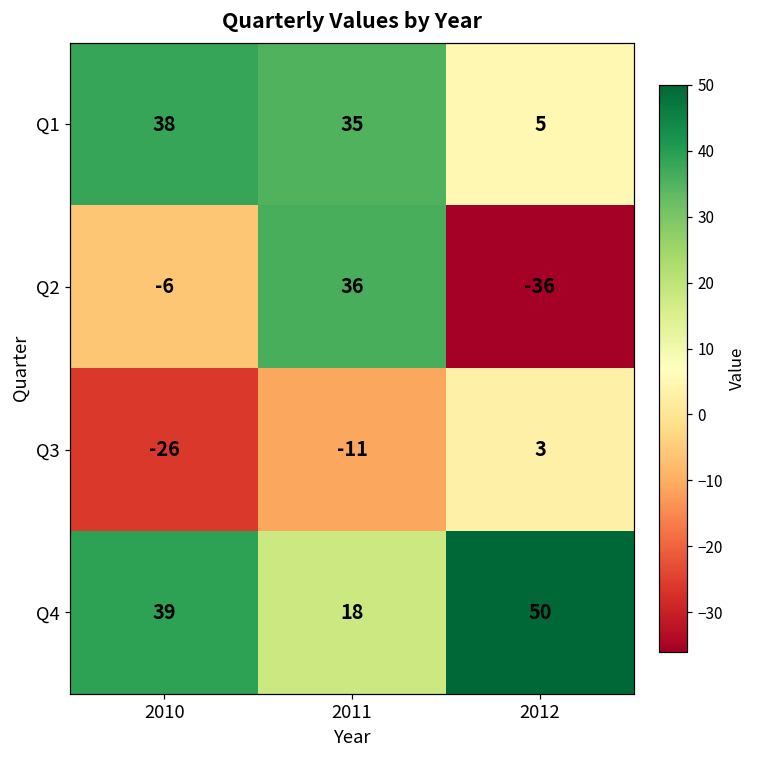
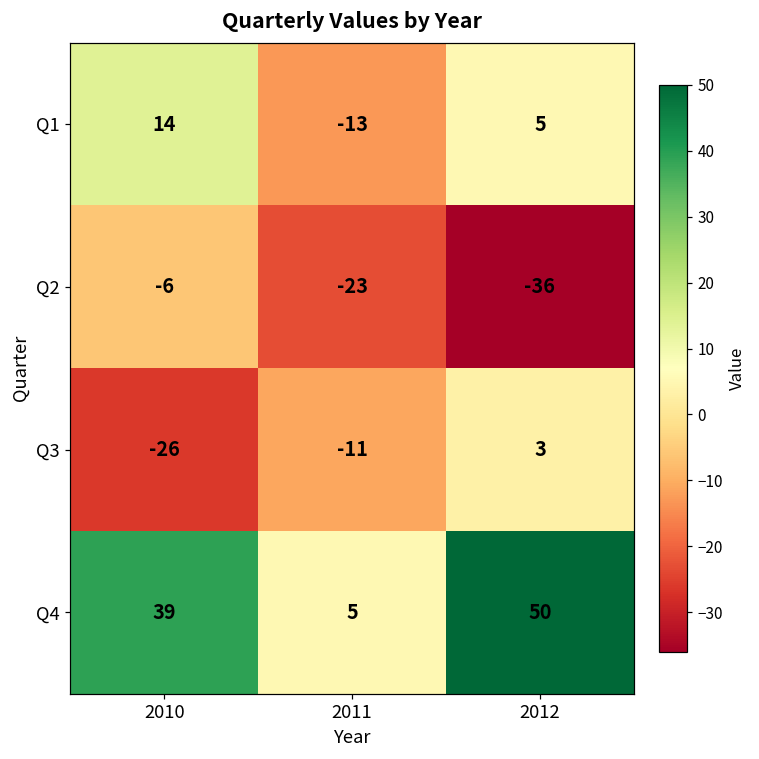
  {
    "Q1": {
-     "2010": 38,
-     "2011": 35,
+     "2010": 14,
+     "2011": -13,
      "2012": 5
    },
    "Q2": {
      "2010": -6,
-     "2011": 36,
+     "2011": -23,
      "2012": -36
    },
    "Q3": {
      "2010": -26,
      "2011": -11,
      "2012": 3
    },
    "Q4": {
      "2010": 39,
-     "2011": 18,
+     "2011": 5,
      "2012": 50
    }
  }
